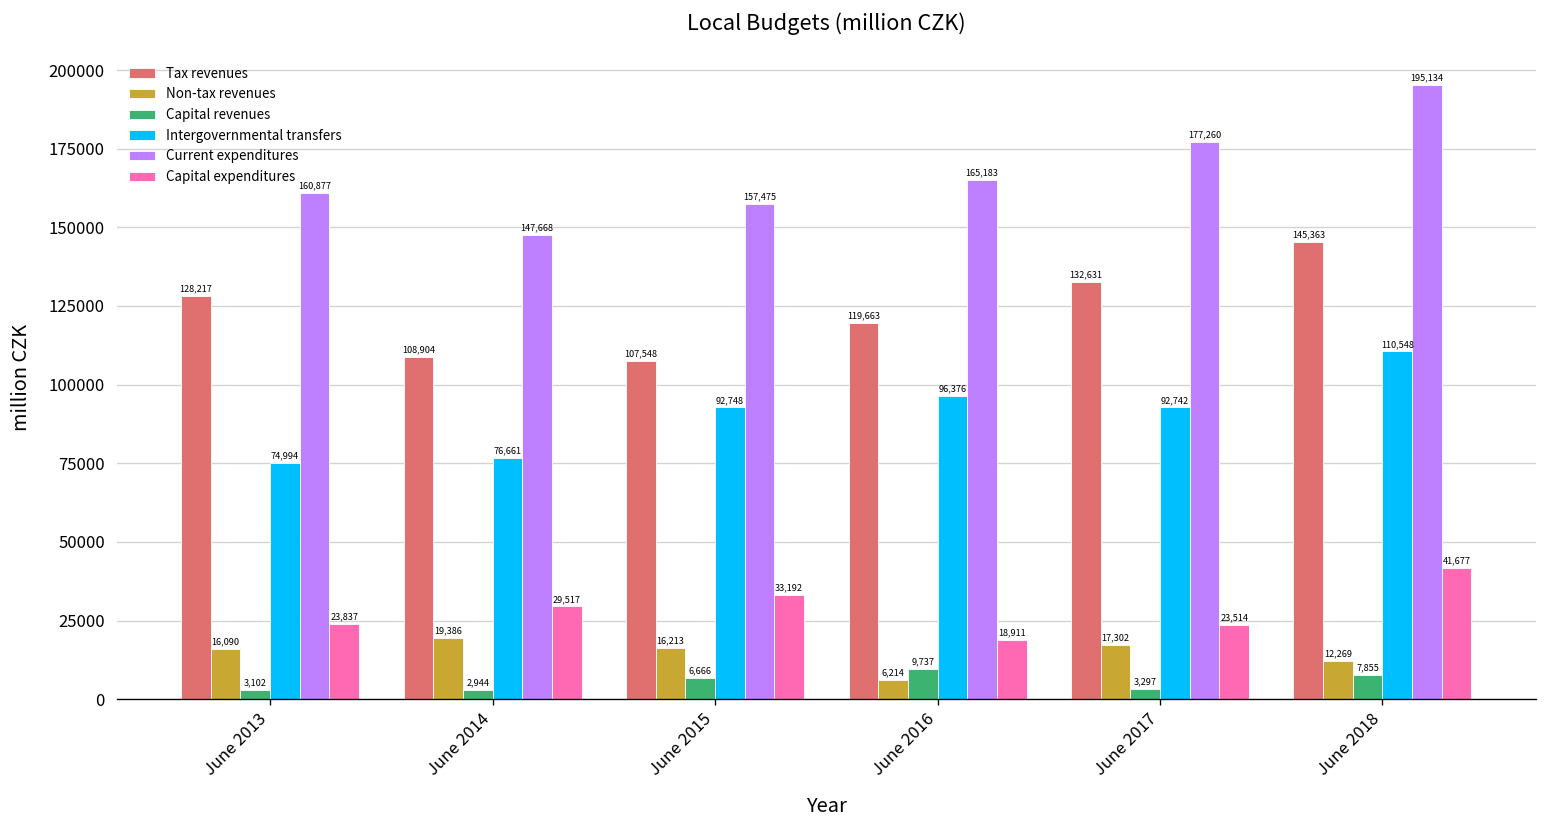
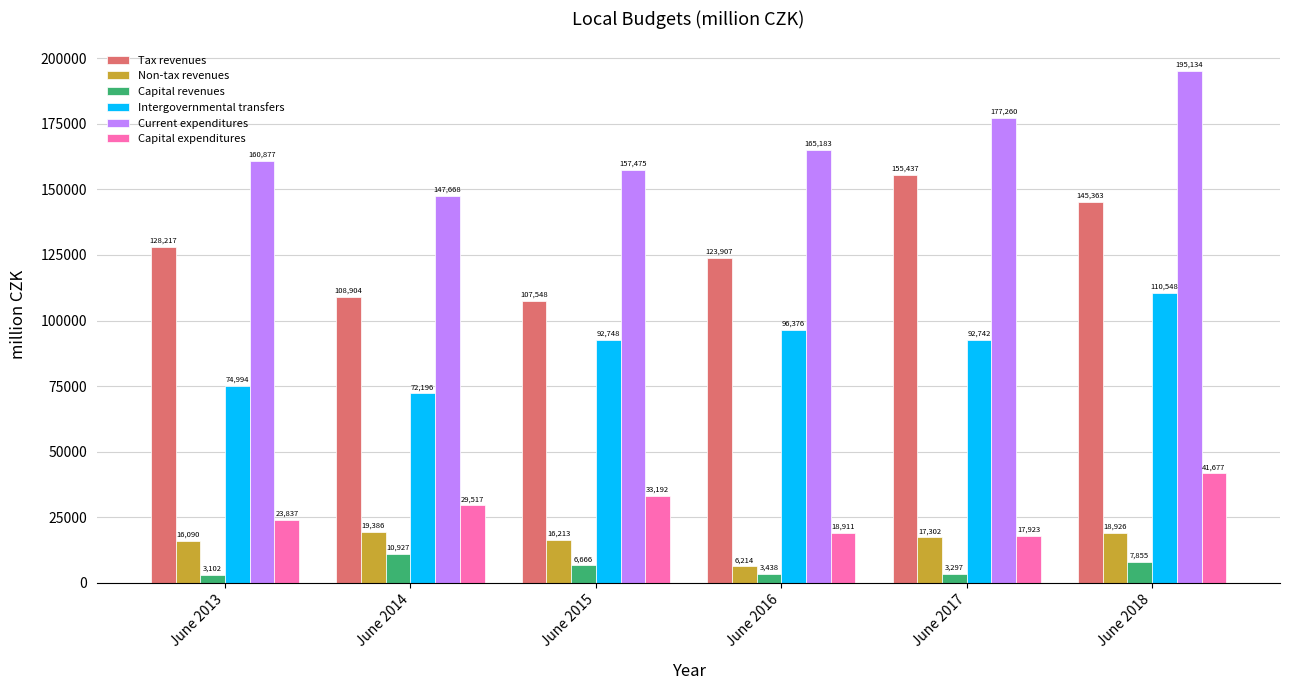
  {
    "Tax revenues": {
      "June 2013": "128,217",
      "June 2014": "108,904",
      "June 2015": "107,548",
-     "June 2016": "119,663",
-     "June 2017": "132,631",
+     "June 2016": "123,907",
+     "June 2017": "155,437",
      "June 2018": "145,363"
    },
    "Non-tax revenues": {
      "June 2013": "16,090",
      "June 2014": "19,386",
      "June 2015": "16,213",
      "June 2016": "6,214",
      "June 2017": "17,302",
-     "June 2018": "12,269"
+     "June 2018": "18,926"
    },
    "Capital revenues": {
      "June 2013": "3,102",
-     "June 2014": "2,944",
+     "June 2014": "10,927",
      "June 2015": "6,666",
-     "June 2016": "9,737",
+     "June 2016": "3,438",
      "June 2017": "3,297",
      "June 2018": "7,855"
    },
    "Intergovernmental transfers": {
      "June 2013": "74,994",
-     "June 2014": "76,661",
+     "June 2014": "72,196",
      "June 2015": "92,748",
      "June 2016": "96,376",
      "June 2017": "92,742",
      "June 2018": "110,548"
    },
    "Current expenditures": {
      "June 2013": "160,877",
      "June 2014": "147,668",
      "June 2015": "157,475",
      "June 2016": "165,183",
      "June 2017": "177,260",
      "June 2018": "195,134"
    },
    "Capital expenditures": {
      "June 2013": "23,837",
      "June 2014": "29,517",
      "June 2015": "33,192",
      "June 2016": "18,911",
-     "June 2017": "23,514",
+     "June 2017": "17,923",
      "June 2018": "41,677"
    }
  }
